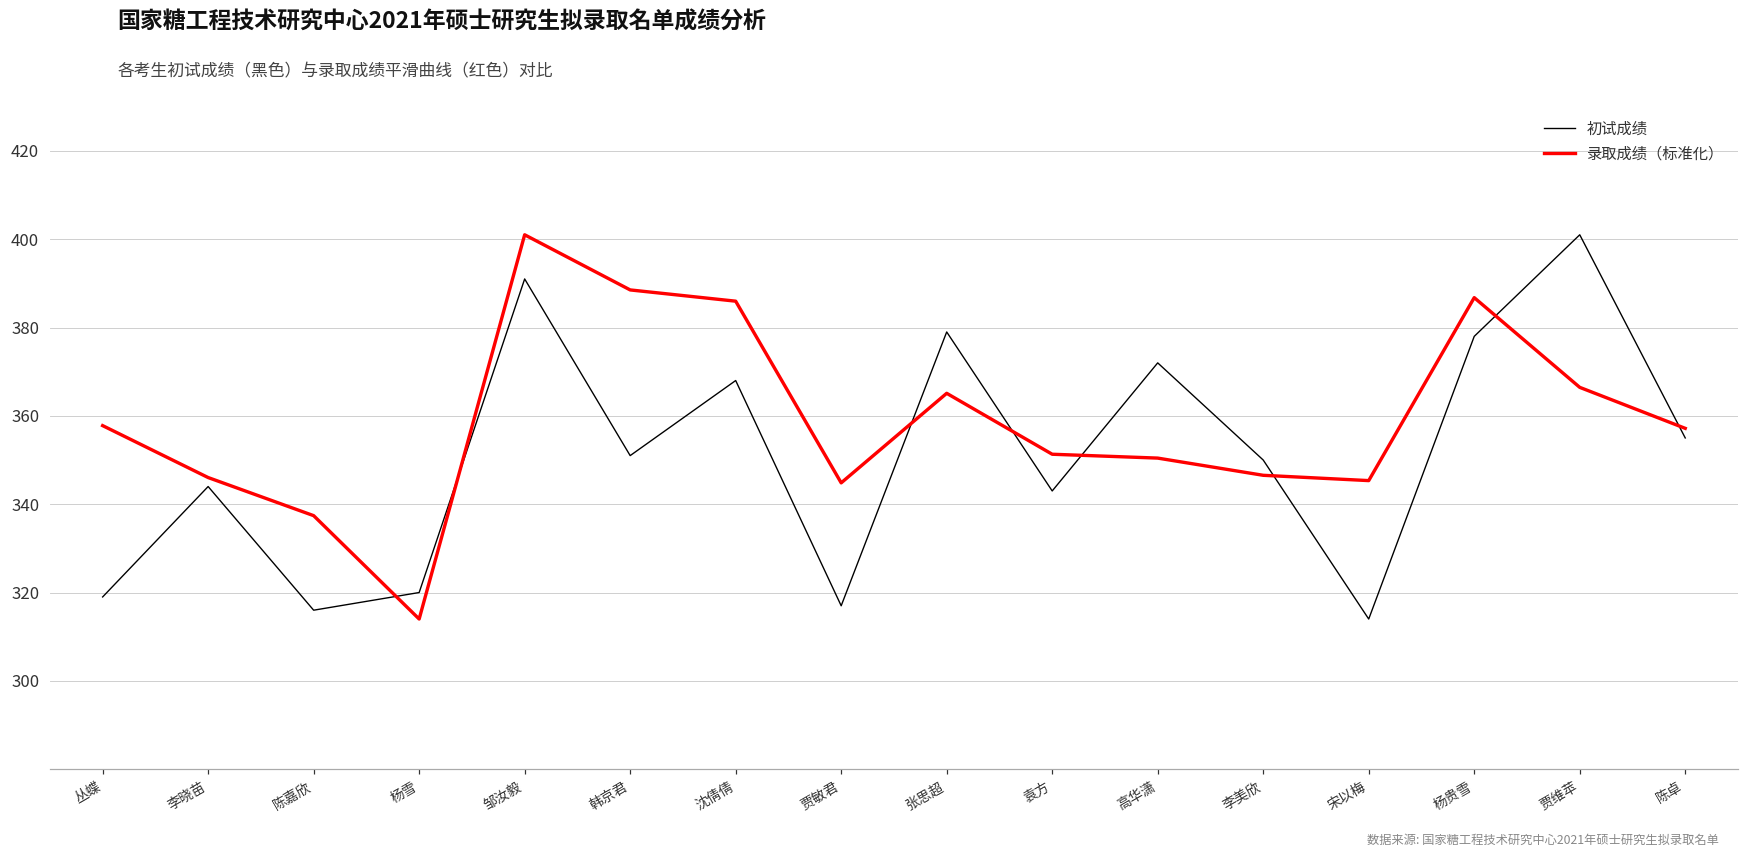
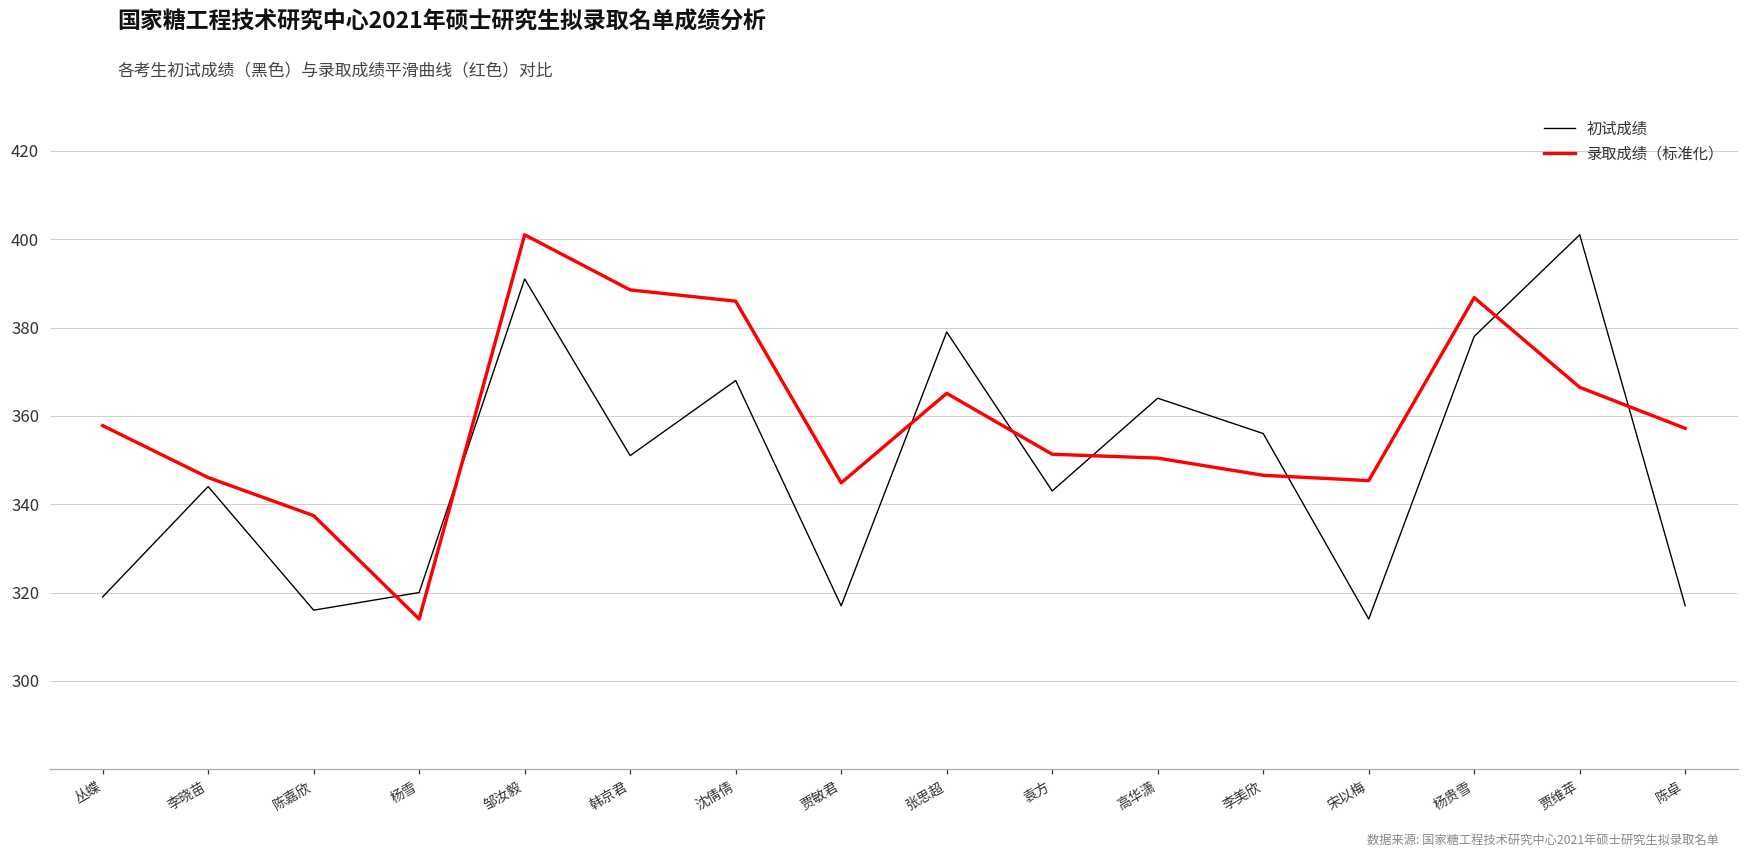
  {
    "初试成绩": {
      "丛蝶": 319,
      "李晓苗": 344,
      "陈嘉欣": 316,
      "杨雪": 320,
      "邹汝毅": 391,
      "韩京君": 351,
      "沈倩倩": 368,
      "贾敏君": 317,
      "张思超": 379,
      "袁方": 343,
-     "高华潇": 372,
-     "李美欣": 350,
+     "高华潇": 364,
+     "李美欣": 356,
      "宋以梅": 314,
      "杨贵雪": 378,
      "贾维苹": 401,
-     "陈卓": 355
+     "陈卓": 317
    },
    "录取成绩（标准化）": {
      "丛蝶": 358,
      "李晓苗": 346,
      "陈嘉欣": 337,
      "杨雪": 314,
      "邹汝毅": 401,
      "韩京君": 389,
      "沈倩倩": 386,
      "贾敏君": 345,
      "张思超": 365,
      "袁方": 351,
      "高华潇": 350,
      "李美欣": 347,
      "宋以梅": 345,
      "杨贵雪": 387,
      "贾维苹": 366,
      "陈卓": 357
    }
  }
